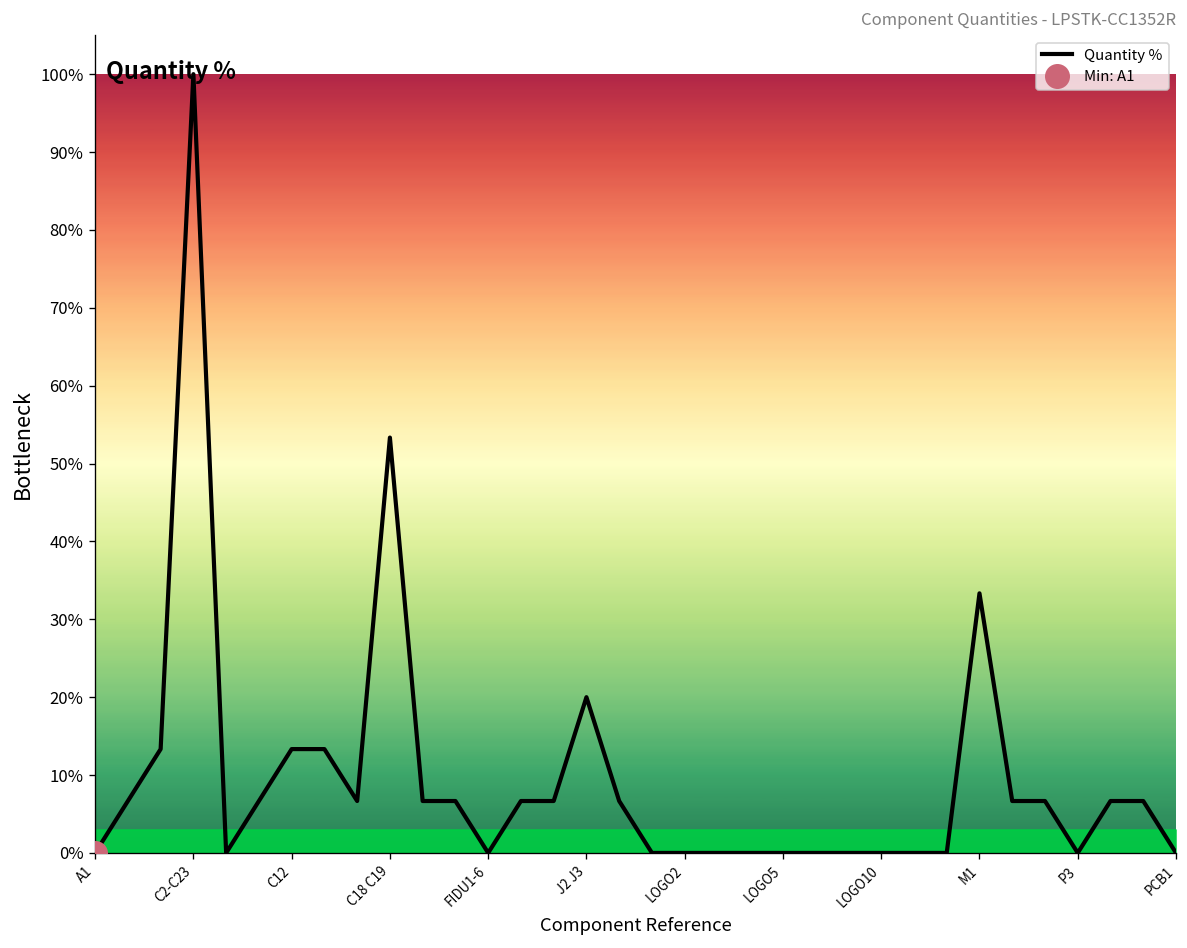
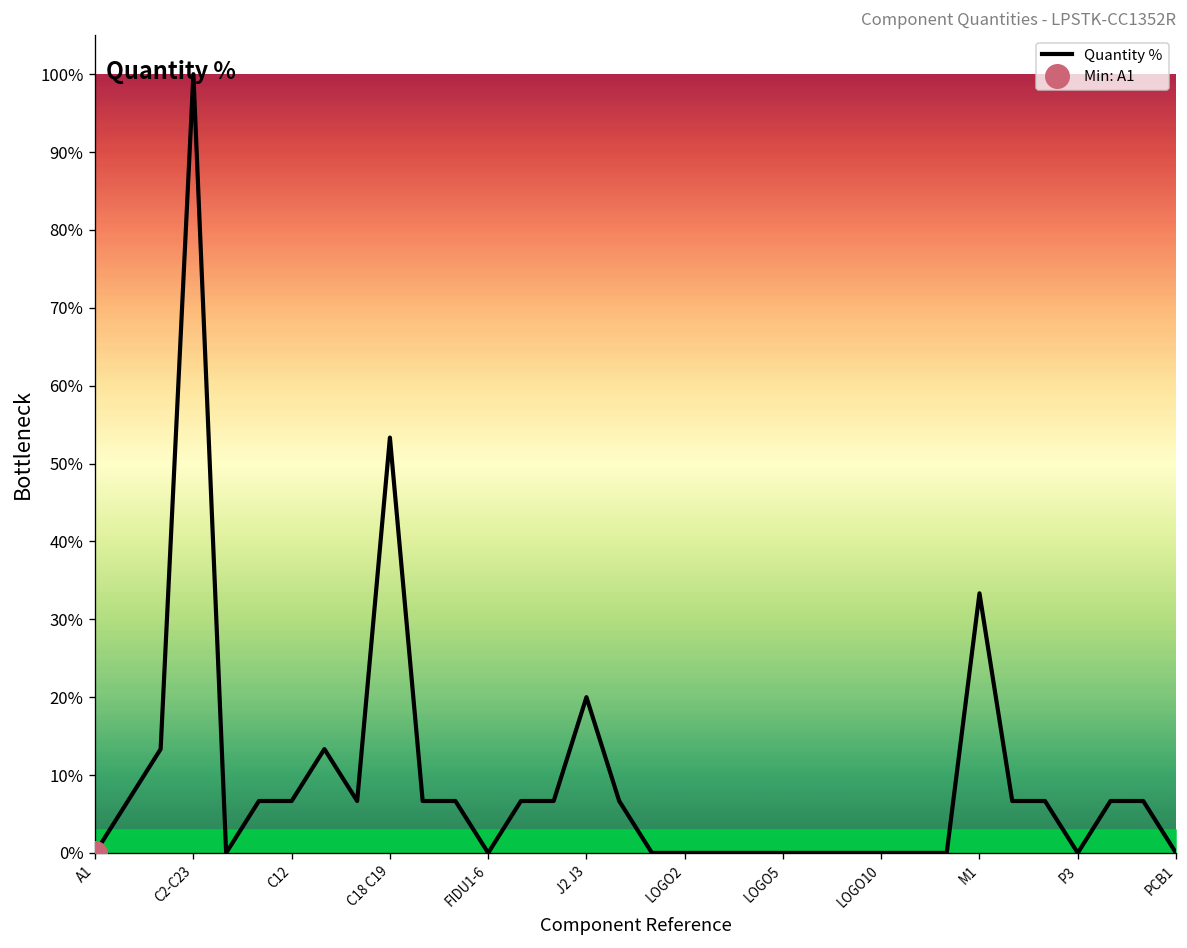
  {
    "Quantity %": {
      "C2-C23": "100%",
-     "C12": "13%",
+     "C12": "7%",
      "C18 C19": "53%",
      "FIDU1-6": "0%",
      "J2 J3": "20%",
      "LOGO2": "0%",
      "LOGO5": "0%",
      "LOGO10": "0%",
      "M1": "33%",
      "P3": "0%",
      "PCB1": "0%"
    }
  }
